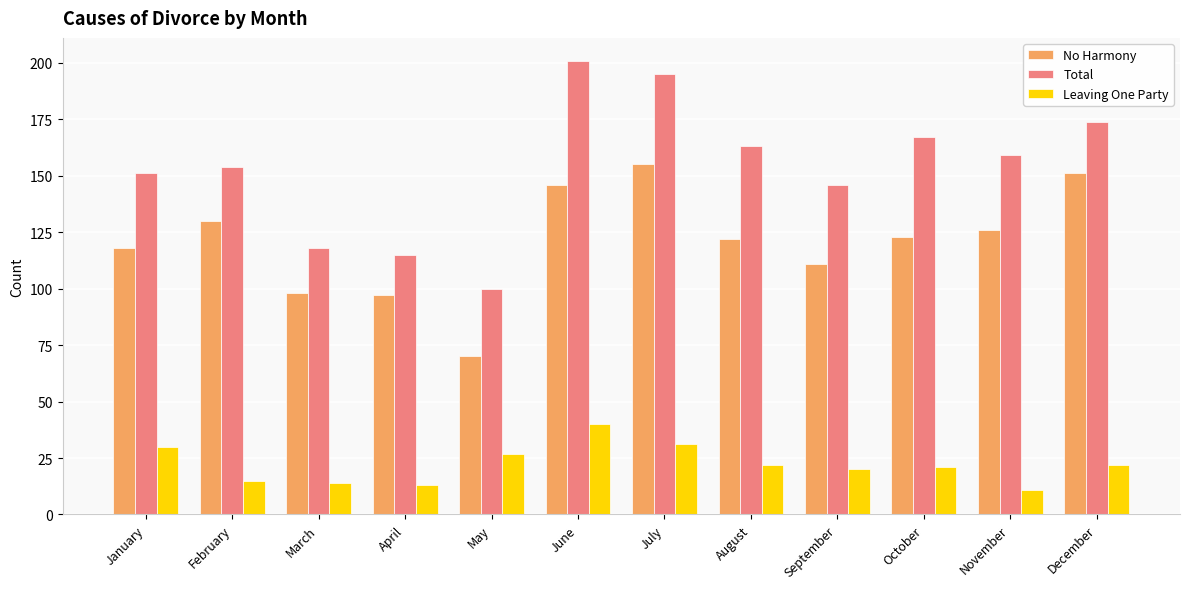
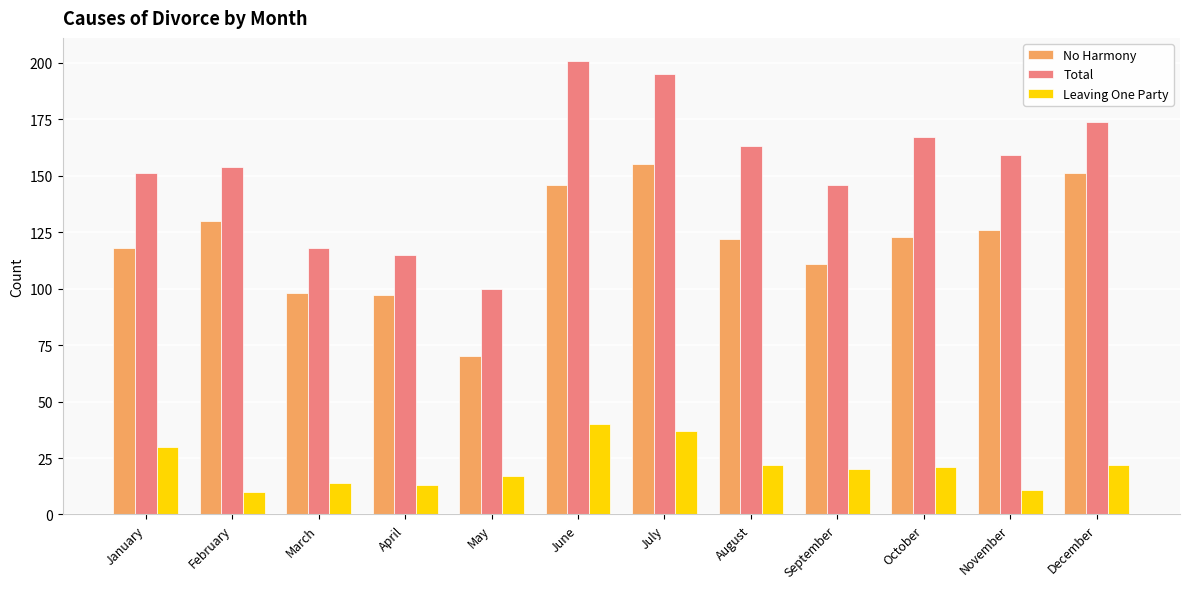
  {
    "Leaving One Party": {
      "January": 30,
-     "February": 15,
+     "February": 10,
      "March": 14,
      "April": 13,
-     "May": 27,
+     "May": 17,
      "June": 40,
-     "July": 31,
+     "July": 37,
      "August": 22,
      "September": 20,
      "October": 21,
      "November": 11,
      "December": 22
    }
  }
